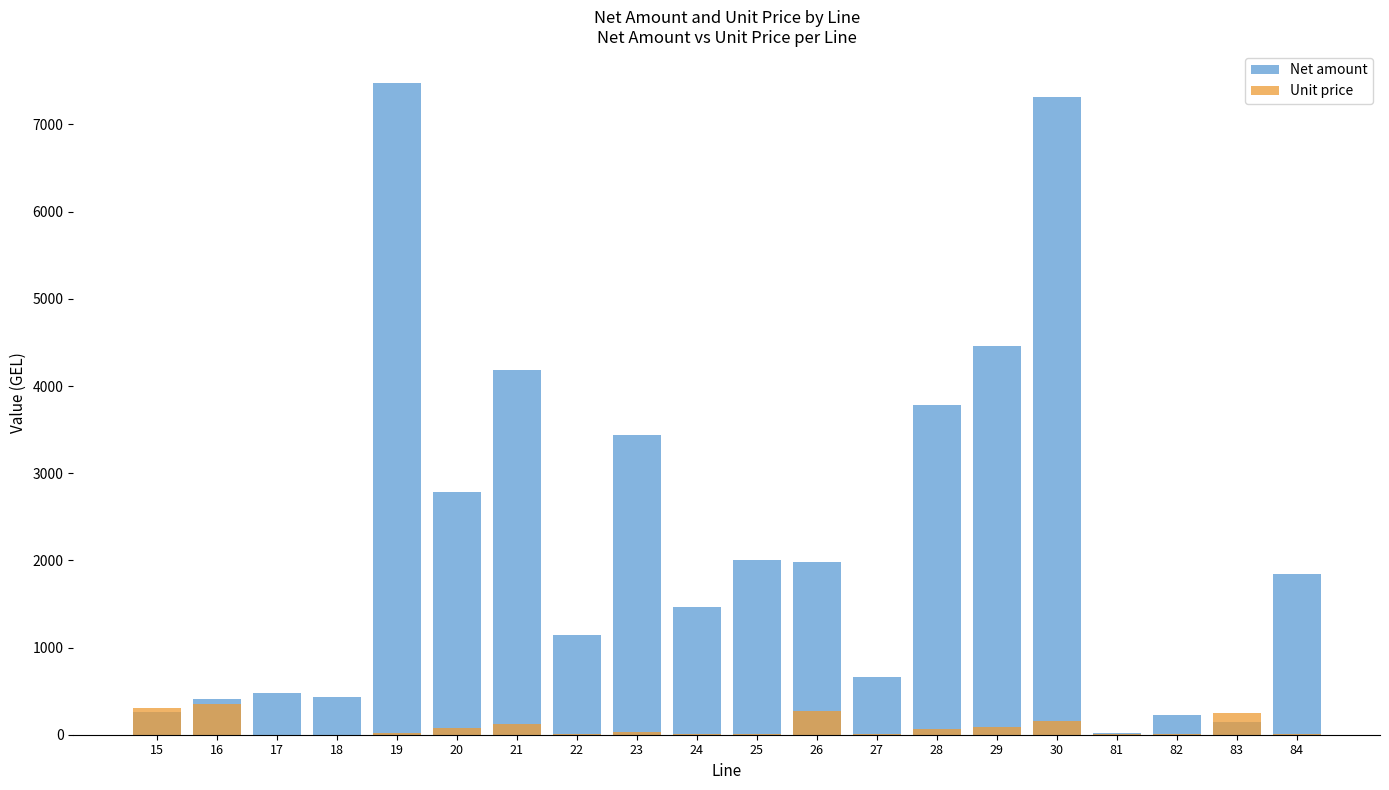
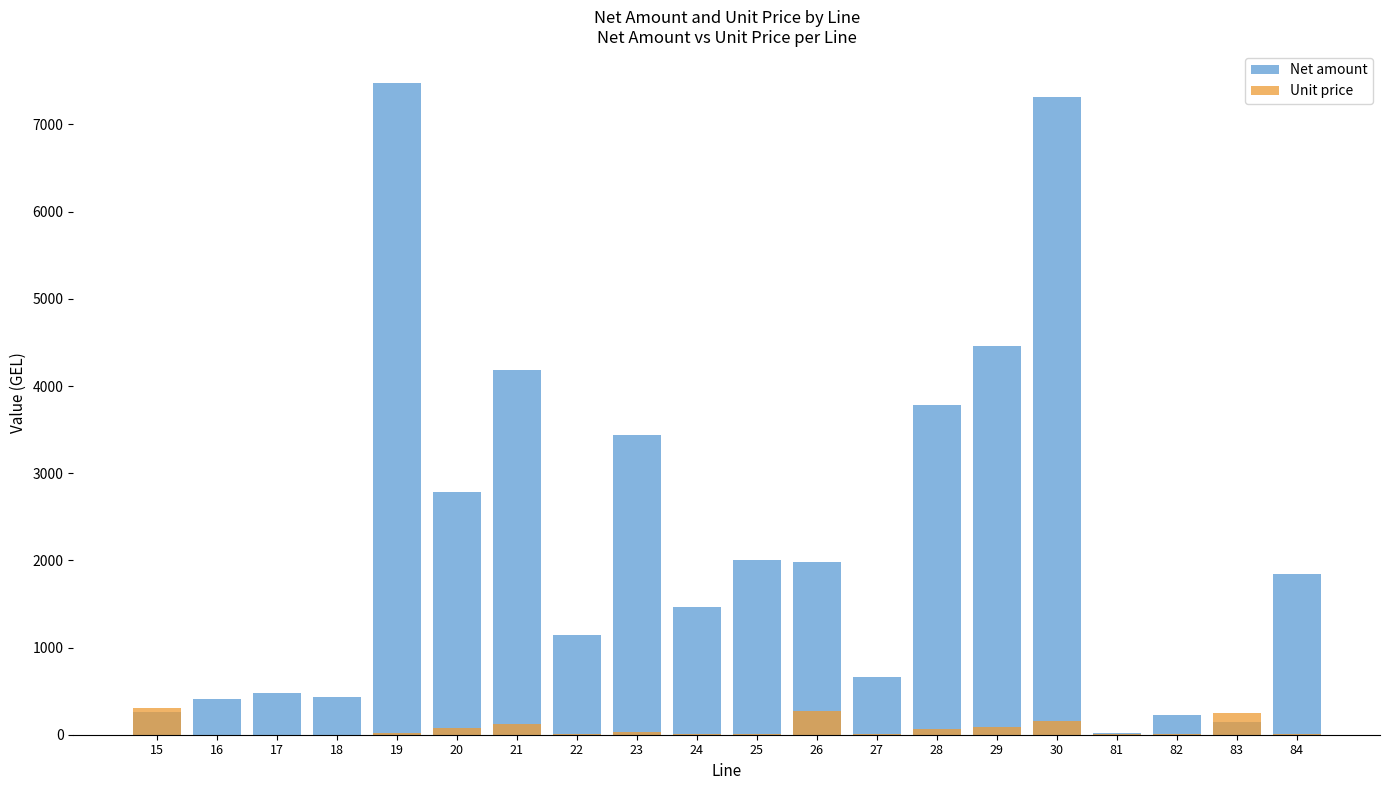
  {
    "Net amount": {
      "16": 400,
      "17": 500,
      "18": 400,
      "19": 7500,
      "20": 2800,
      "21": 4200,
      "22": 1100,
      "23": 3400,
      "24": 1500,
      "25": 2000,
      "26": 2000,
      "27": 700,
      "28": 3800,
      "29": 4500,
      "30": 7300,
      "82": 200,
      "84": 1800
    },
    "Unit price": {
      "15": 300,
-     "16": 400,
+     "16": 0,
      "83": 200
    }
  }
